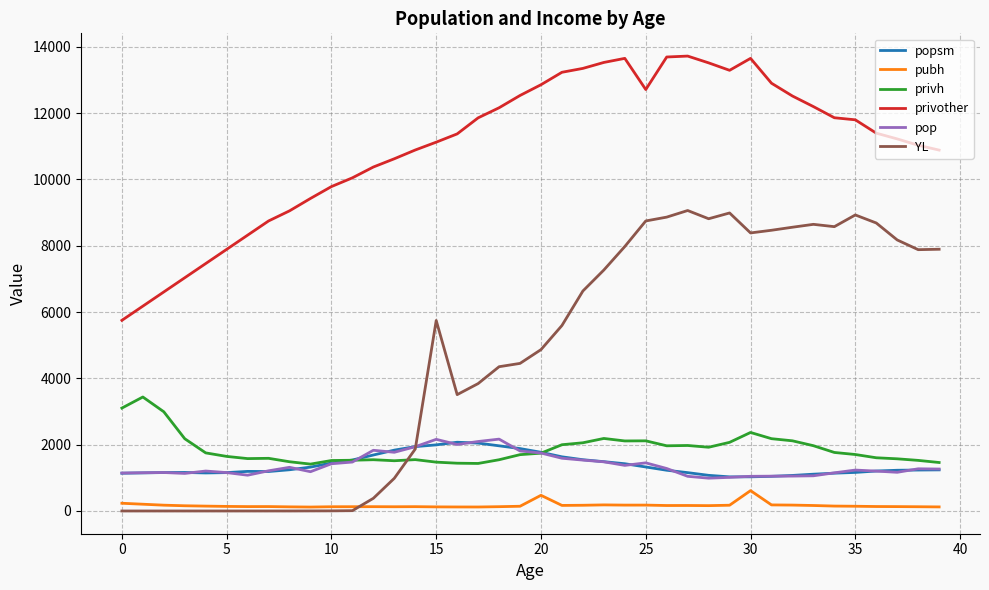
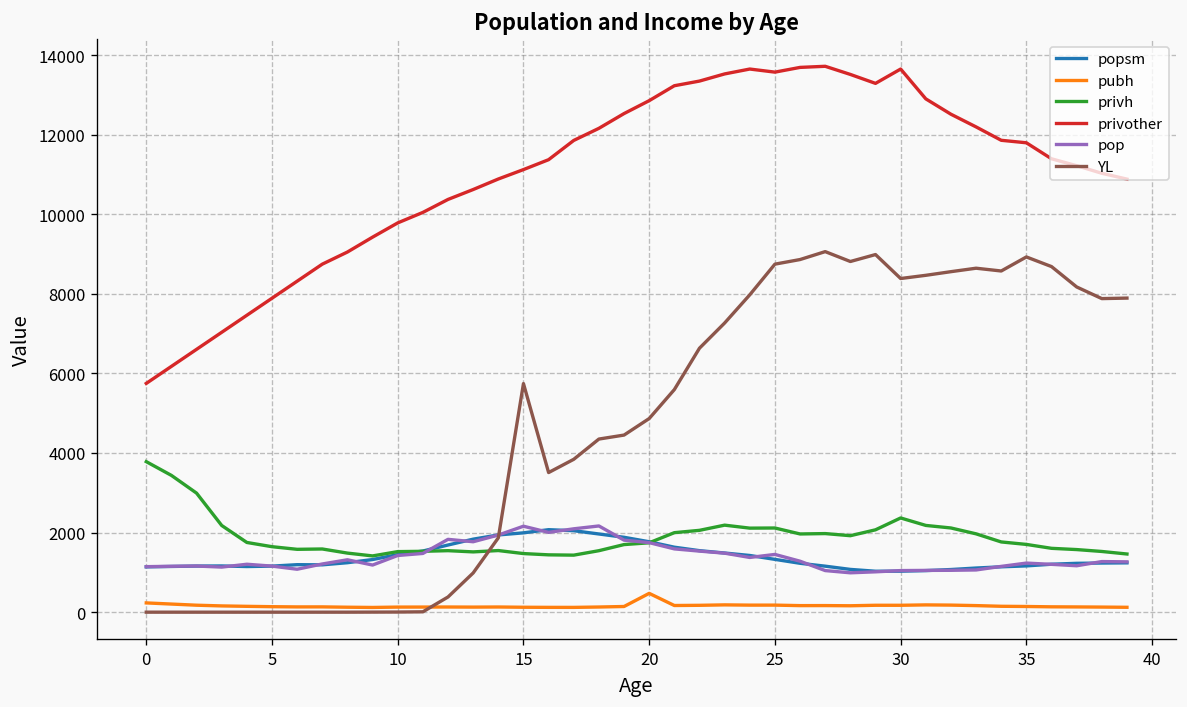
  {
    "popsm": {
      "15": 2000,
      "25": 1300
    },
    "pubh": {
      "0": 200,
      "5": 100,
      "10": 100,
      "15": 100,
      "20": 500,
      "25": 200,
-     "30": 600,
+     "30": 200,
      "35": 100
    },
    "privh": {
-     "0": 3100,
+     "0": 3800,
      "5": 1600,
      "15": 1500,
      "25": 2100,
      "30": 2400,
      "35": 1700
    },
    "privother": {
      "0": 5700,
      "5": 7900,
      "10": 9800,
      "15": 11100,
      "20": 12900,
-     "25": 12700,
+     "25": 13600,
      "30": 13600,
      "35": 11800
    },
    "pop": {
      "15": 2200,
      "25": 1500
    },
    "YL": {
      "0": 0,
      "5": 0,
      "10": 0,
      "15": 5700,
      "20": 4900,
      "25": 8700,
      "30": 8400,
      "35": 8900
    }
  }
